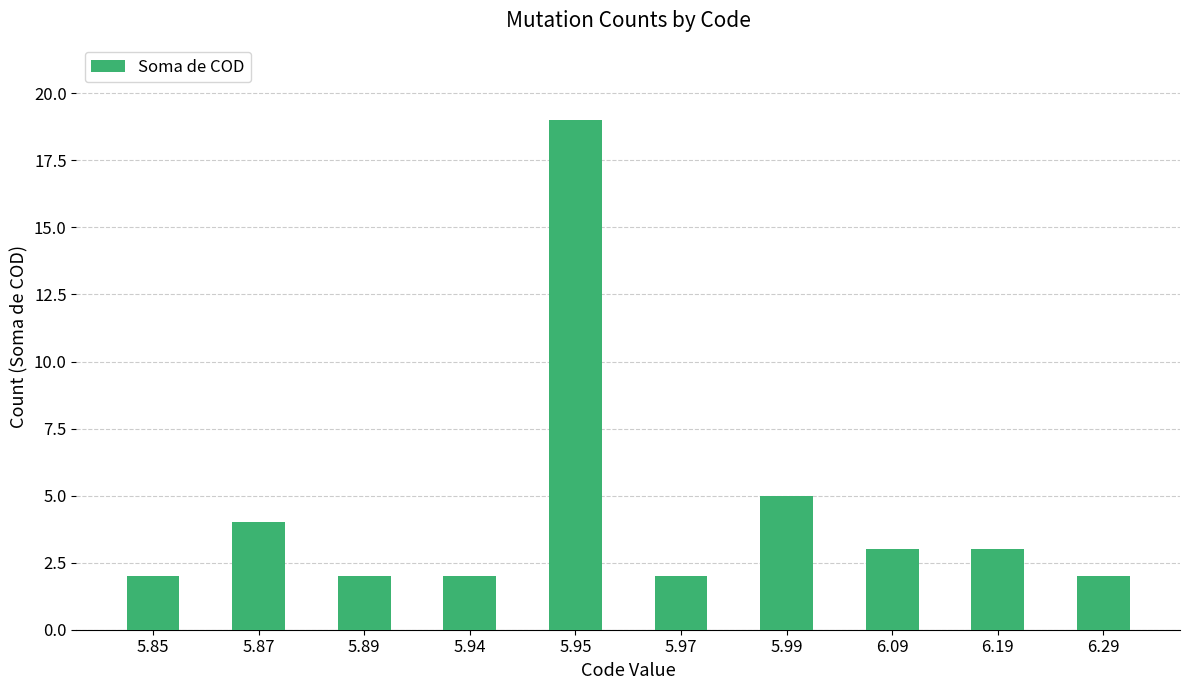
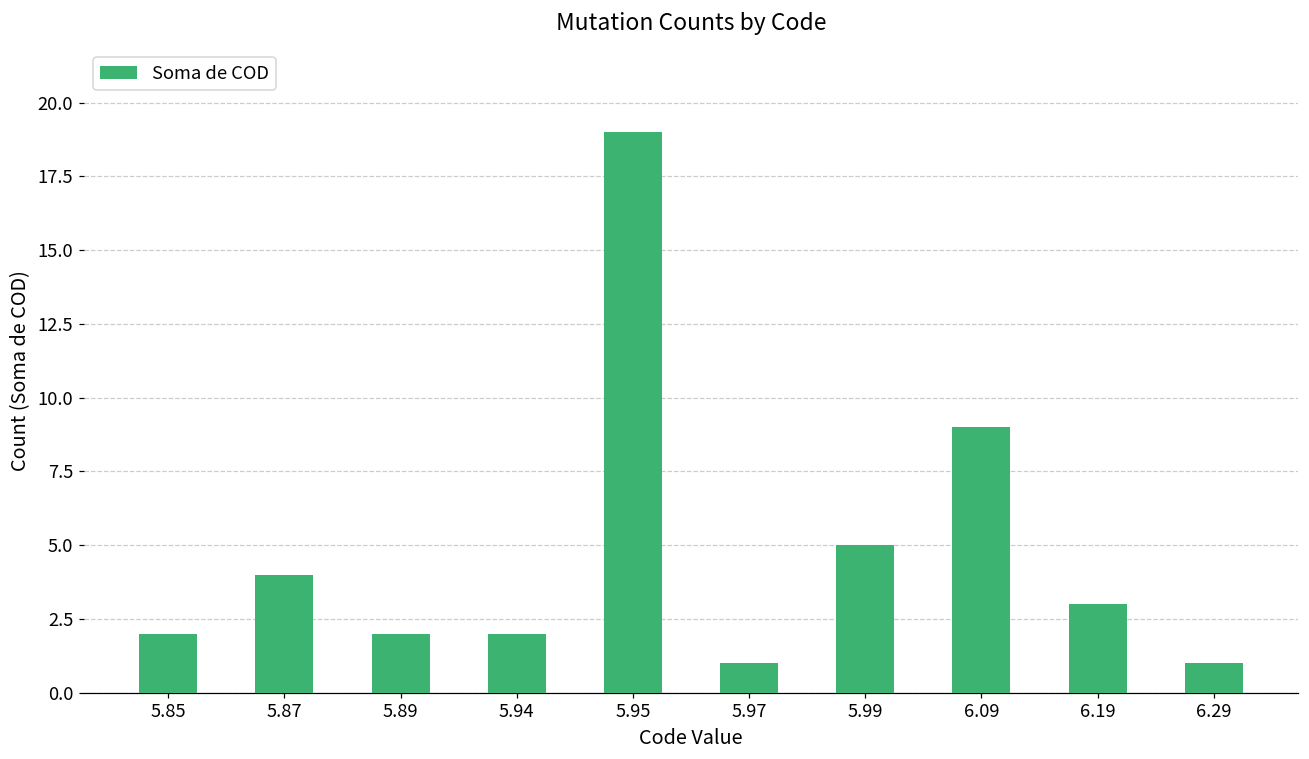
  {
    "5.85": 2,
    "5.87": 4,
    "5.89": 2,
    "5.94": 2,
    "5.95": 19,
-   "5.97": 2,
+   "5.97": 1,
    "5.99": 5,
-   "6.09": 3,
+   "6.09": 9,
    "6.19": 3,
-   "6.29": 2
+   "6.29": 1
  }
